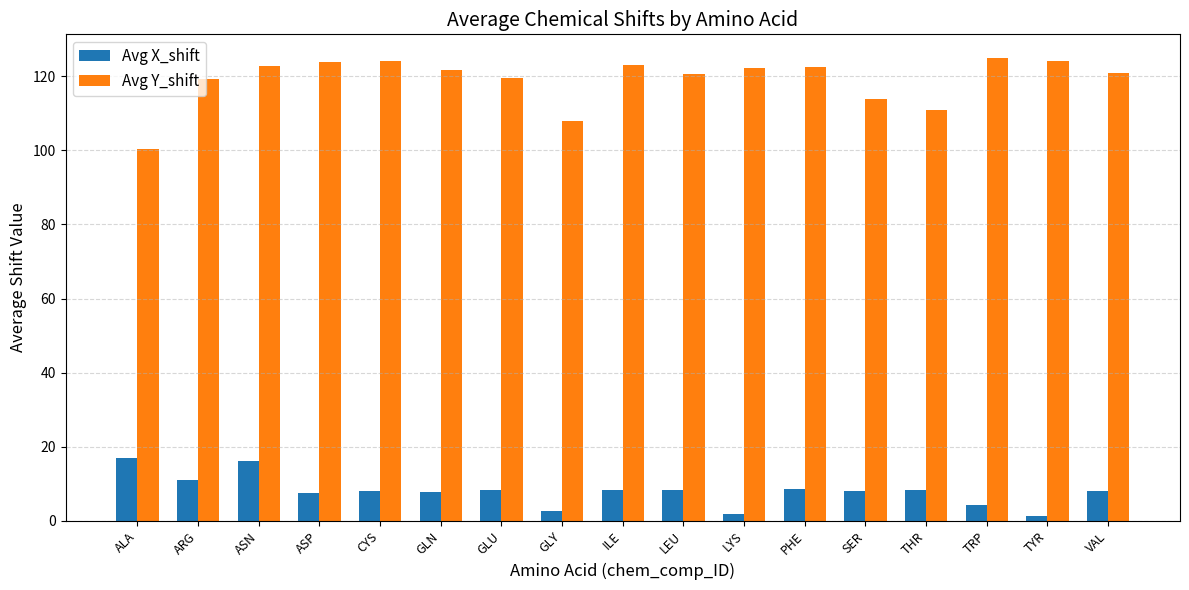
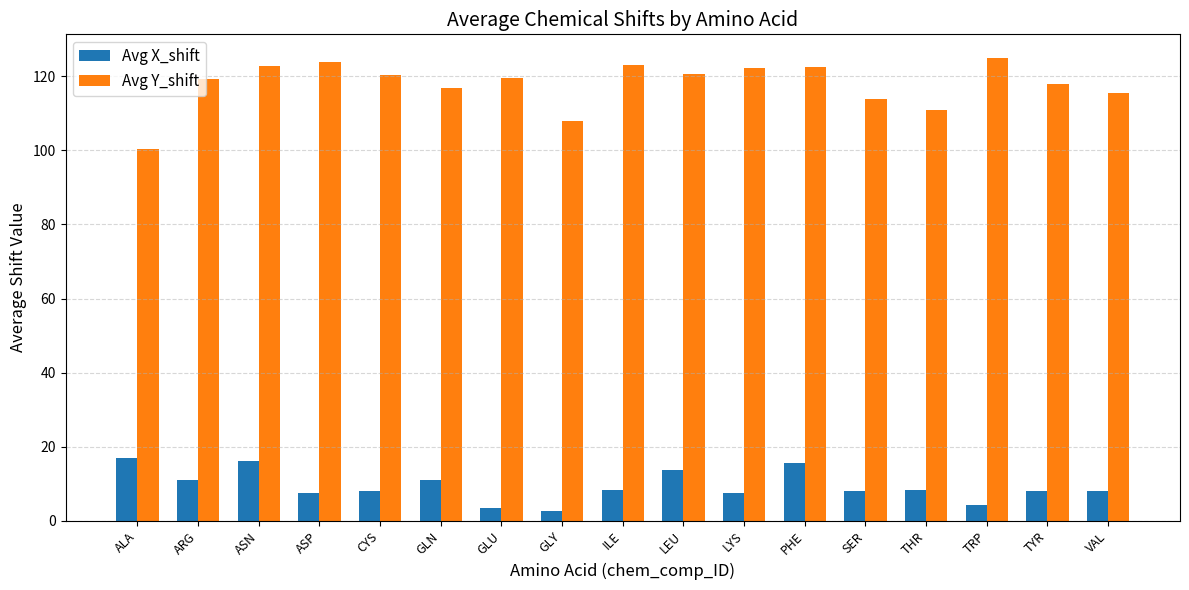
  {
    "Avg X_shift": {
      "ALA": 17,
      "ARG": 11,
      "ASN": 16,
      "ASP": 8,
      "CYS": 8,
-     "GLN": 8,
-     "GLU": 8,
+     "GLN": 11,
+     "GLU": 3,
      "GLY": 3,
      "ILE": 8,
-     "LEU": 8,
-     "LYS": 2,
-     "PHE": 9,
+     "LEU": 14,
+     "LYS": 8,
+     "PHE": 16,
      "SER": 8,
      "THR": 8,
      "TRP": 4,
-     "TYR": 1,
+     "TYR": 8,
      "VAL": 8
    },
    "Avg Y_shift": {
      "ALA": 100,
      "ARG": 119,
      "ASN": 123,
      "ASP": 124,
-     "CYS": 124,
-     "GLN": 122,
+     "CYS": 120,
+     "GLN": 117,
      "GLU": 119,
      "GLY": 108,
      "ILE": 123,
      "LEU": 121,
      "LYS": 122,
      "PHE": 123,
      "SER": 114,
      "THR": 111,
      "TRP": 125,
-     "TYR": 124,
-     "VAL": 121
+     "TYR": 118,
+     "VAL": 115
    }
  }
